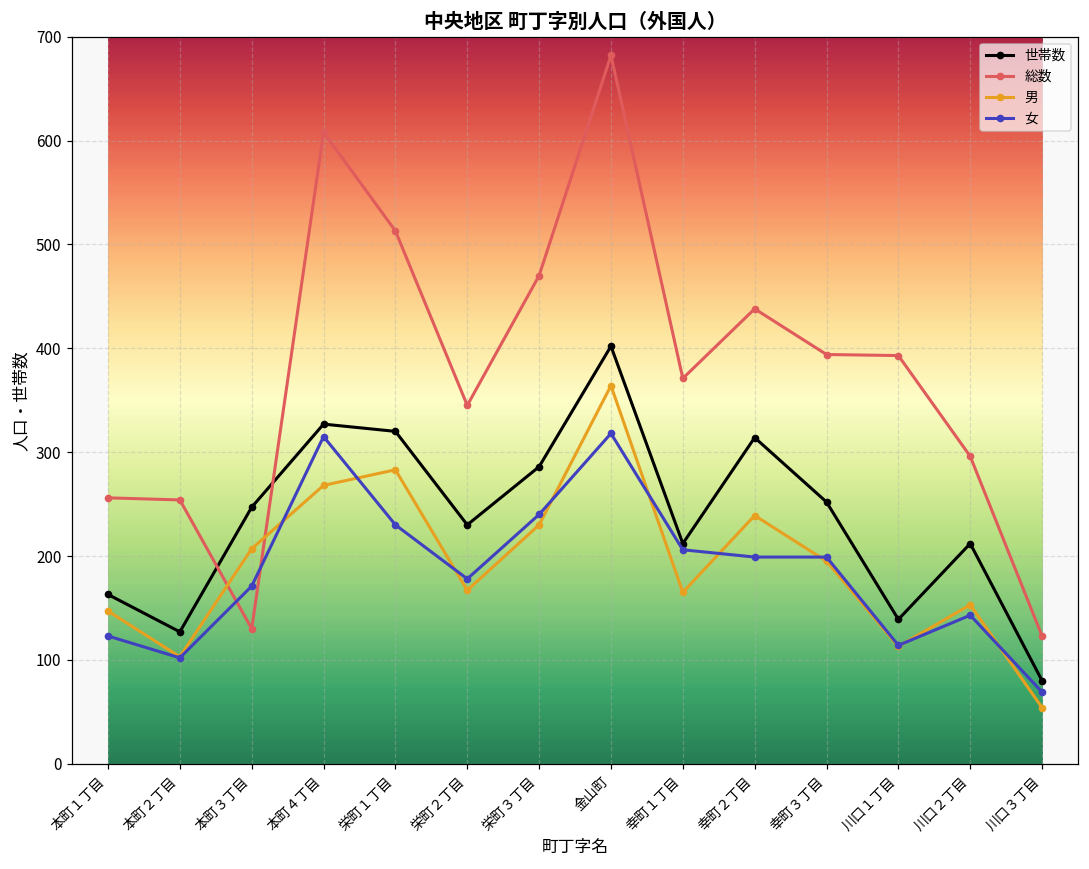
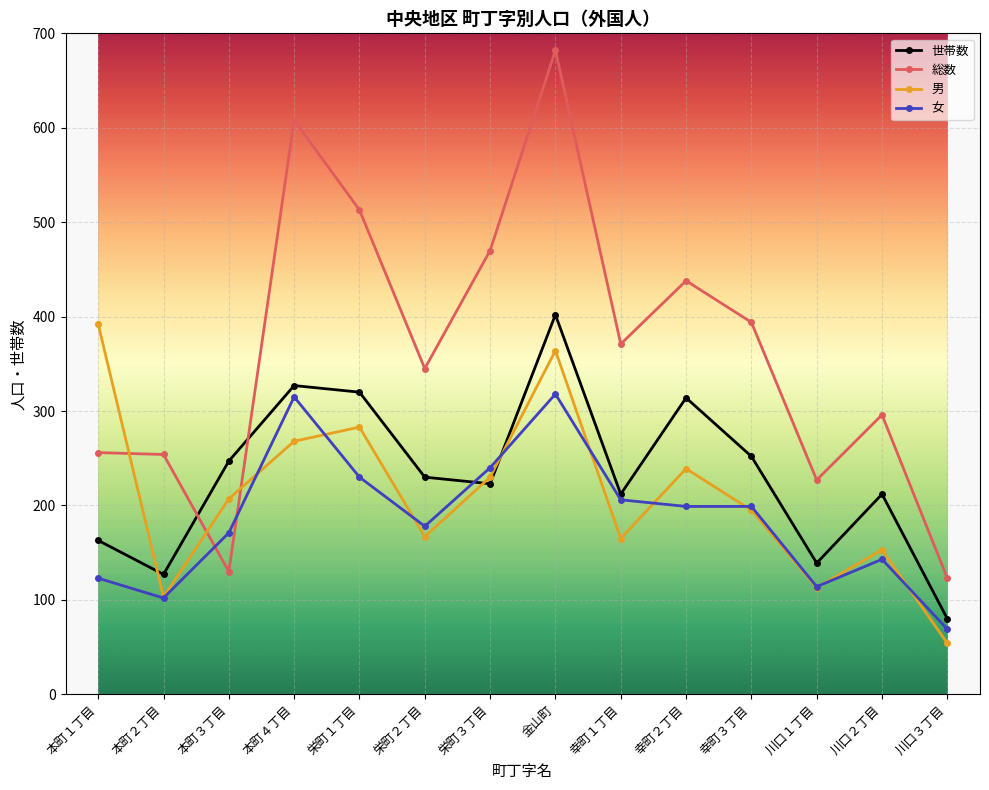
  {
    "世帯数": {
      "本町１丁目": 160,
      "本町２丁目": 130,
      "本町３丁目": 250,
      "本町４丁目": 330,
      "栄町１丁目": 320,
      "栄町２丁目": 230,
-     "栄町３丁目": 290,
+     "栄町３丁目": 220,
      "金山町": 400,
      "幸町１丁目": 210,
      "幸町２丁目": 310,
      "幸町３丁目": 250,
      "川口１丁目": 140,
      "川口２丁目": 210,
      "川口３丁目": 80
    },
    "総数": {
      "本町１丁目": 260,
      "本町２丁目": 250,
      "本町３丁目": 130,
      "本町４丁目": 610,
      "栄町１丁目": 510,
      "栄町２丁目": 350,
      "栄町３丁目": 470,
      "金山町": 680,
      "幸町１丁目": 370,
      "幸町２丁目": 440,
      "幸町３丁目": 390,
-     "川口１丁目": 390,
+     "川口１丁目": 230,
      "川口２丁目": 300,
      "川口３丁目": 120
    },
    "男": {
-     "本町１丁目": 150,
+     "本町１丁目": 390,
      "本町３丁目": 210,
      "本町４丁目": 270,
      "栄町１丁目": 280,
      "栄町２丁目": 170,
      "栄町３丁目": 230,
      "金山町": 360,
      "幸町１丁目": 170,
      "幸町２丁目": 240,
      "幸町３丁目": 200,
      "川口２丁目": 150,
      "川口３丁目": 50
    },
    "女": {
      "本町１丁目": 120,
      "本町３丁目": 170,
      "本町４丁目": 320,
      "栄町１丁目": 230,
      "栄町２丁目": 180,
      "栄町３丁目": 240,
      "金山町": 320,
      "幸町１丁目": 210,
      "幸町２丁目": 200,
      "幸町３丁目": 200,
      "川口２丁目": 140,
      "川口３丁目": 70
    }
  }
